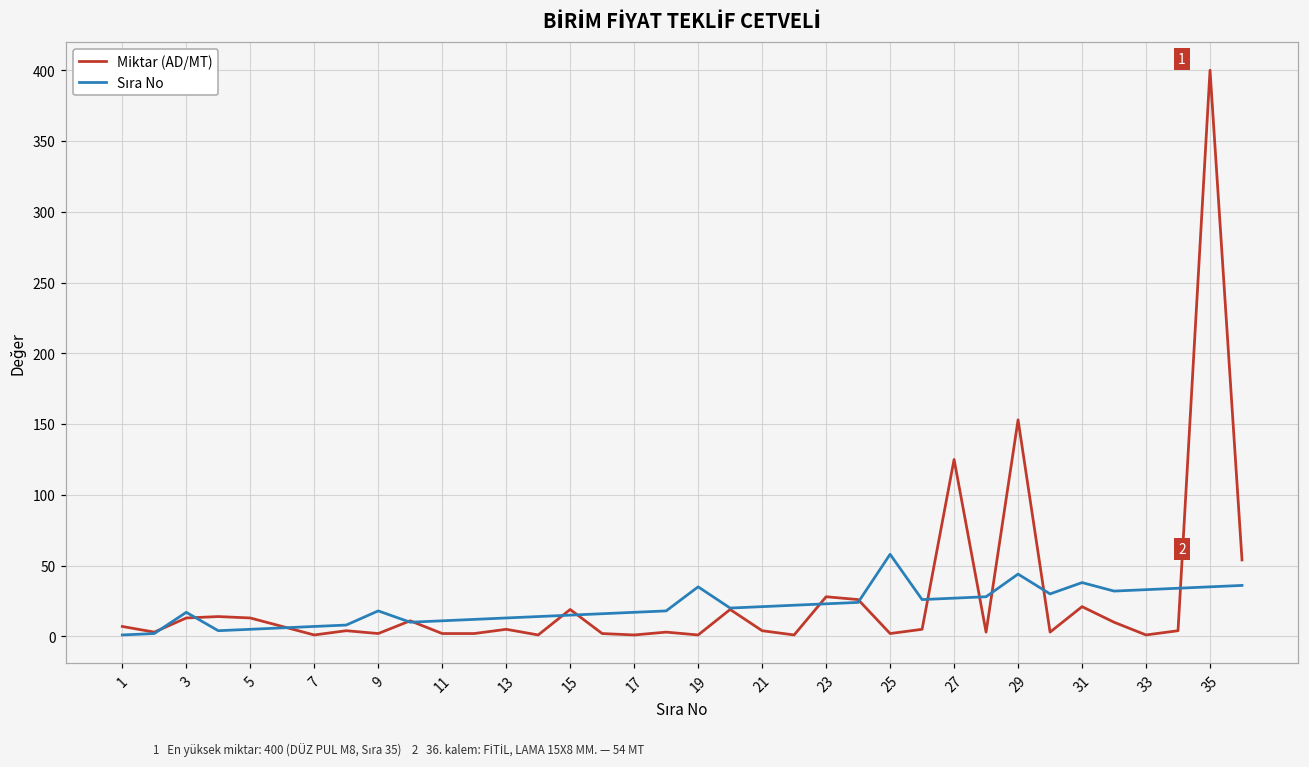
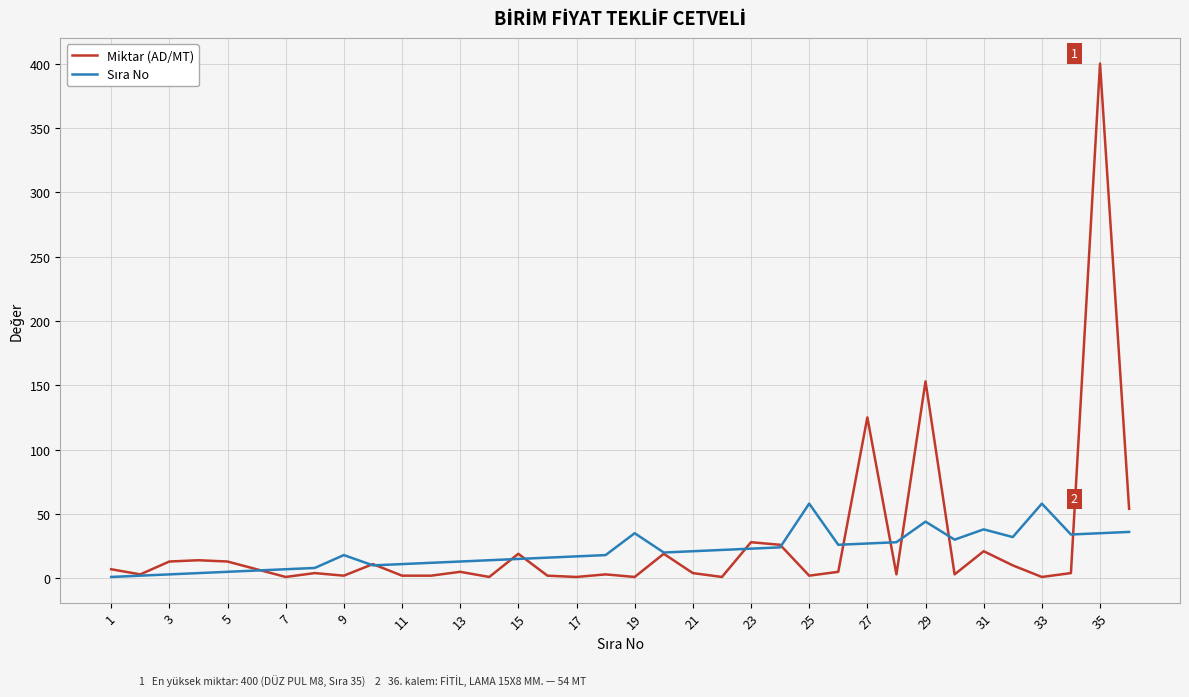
  {
    "Miktar (AD/MT)": {
      "1": 7,
      "3": 13,
      "5": 13,
      "7": 1,
      "9": 2,
      "11": 2,
      "13": 5,
      "15": 19,
      "17": 1,
      "19": 1,
      "21": 4,
      "23": 28,
      "25": 2,
      "27": 125,
      "29": 153,
      "31": 21,
      "33": 1
    },
    "Sıra No": {
      "1": 1,
-     "3": 17,
+     "3": 3,
      "5": 5,
      "7": 7,
      "9": 18,
      "11": 11,
      "13": 13,
      "15": 15,
      "17": 17,
      "19": 35,
      "21": 21,
      "23": 23,
      "25": 58,
      "27": 27,
      "29": 44,
      "31": 38,
-     "33": 33,
+     "33": 58,
      "35": 35
    }
  }
